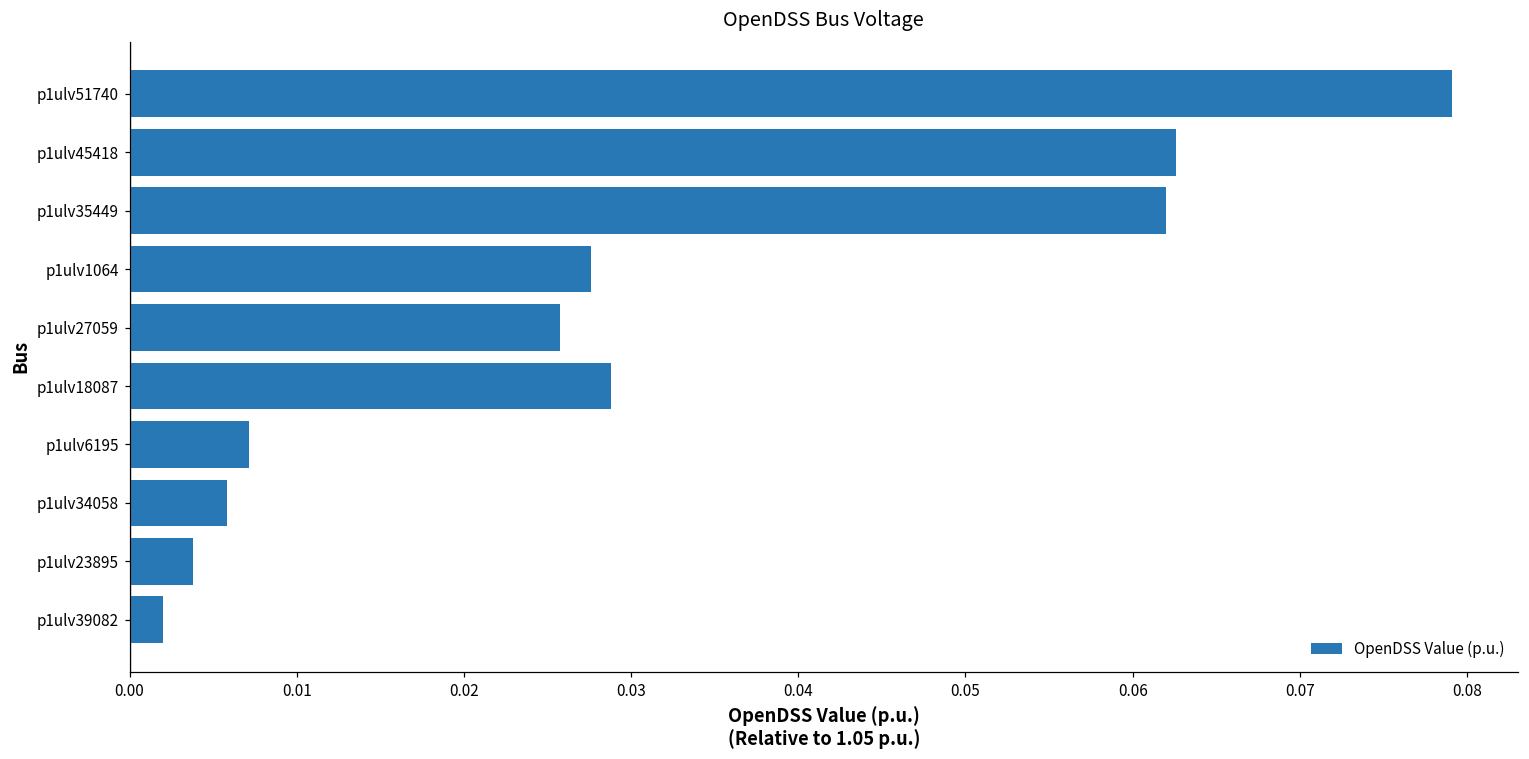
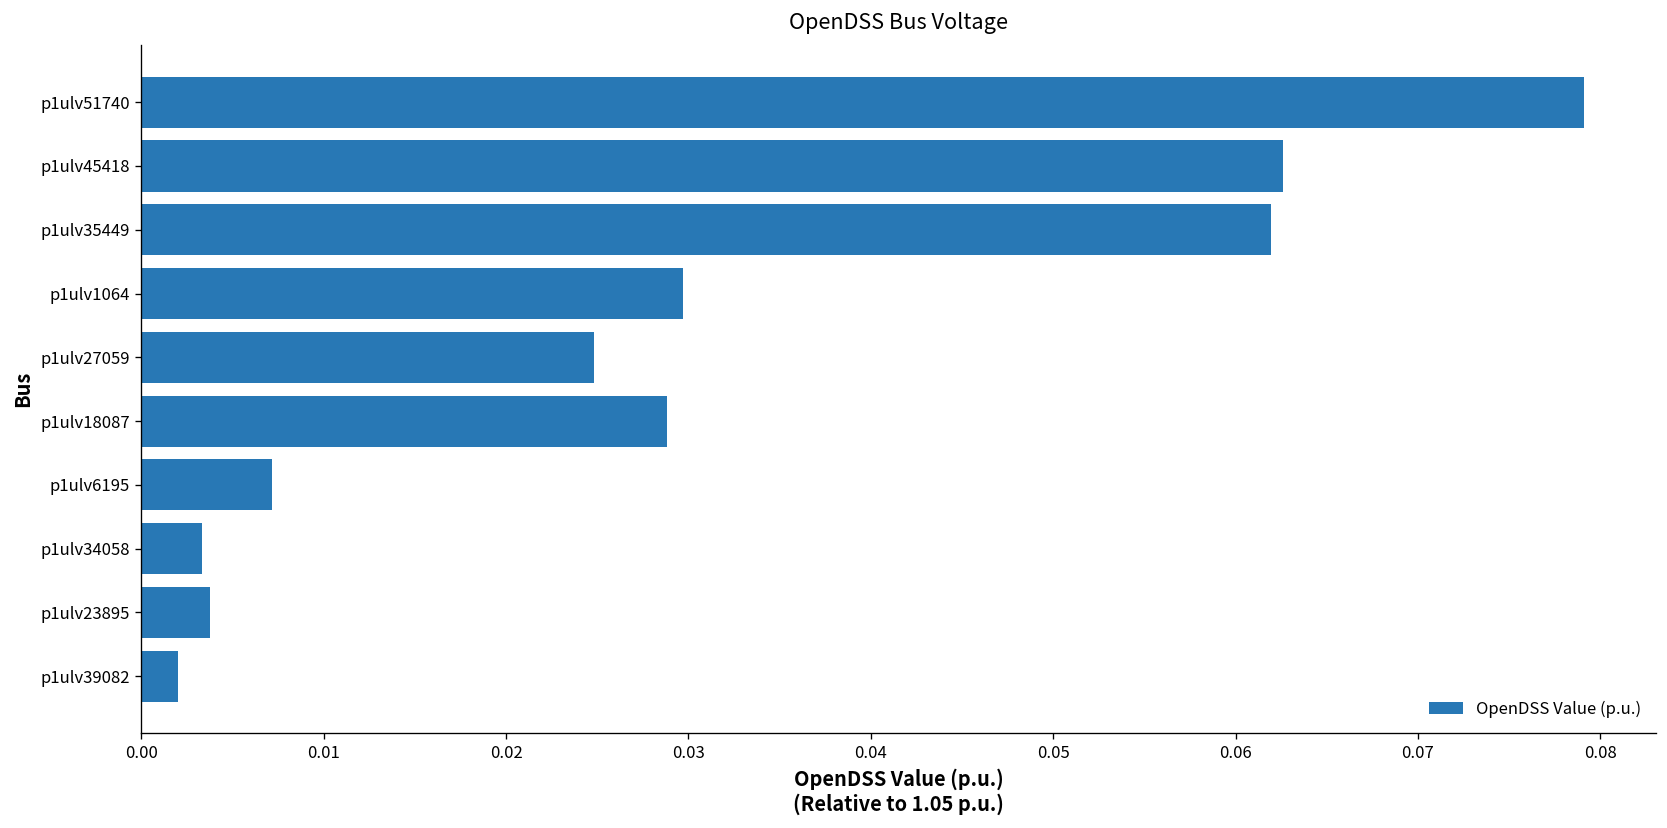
  {
    "p1ulv51740": 0.0791,
    "p1ulv45418": 0.0626,
    "p1ulv35449": 0.0620,
-   "p1ulv1064": 0.0276,
-   "p1ulv27059": 0.0258,
+   "p1ulv1064": 0.0297,
+   "p1ulv27059": 0.0248,
    "p1ulv18087": 0.0288,
    "p1ulv6195": 0.0072,
-   "p1ulv34058": 0.0058,
+   "p1ulv34058": 0.0034,
    "p1ulv23895": 0.0038,
    "p1ulv39082": 0.0020
  }
